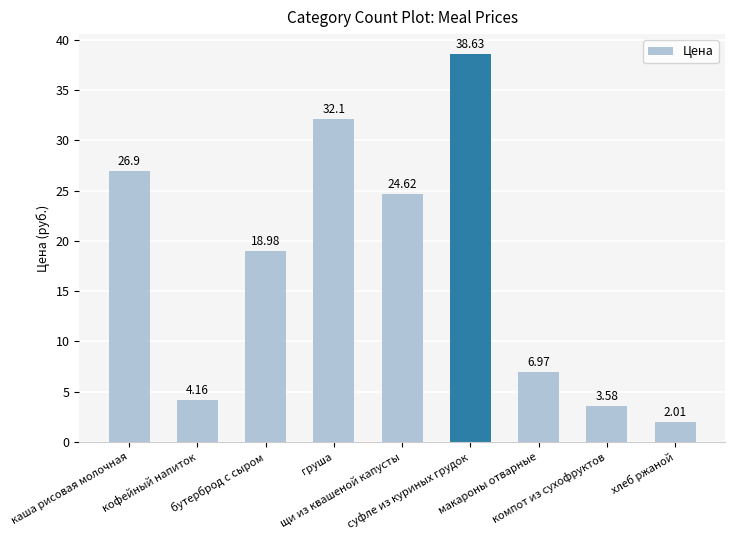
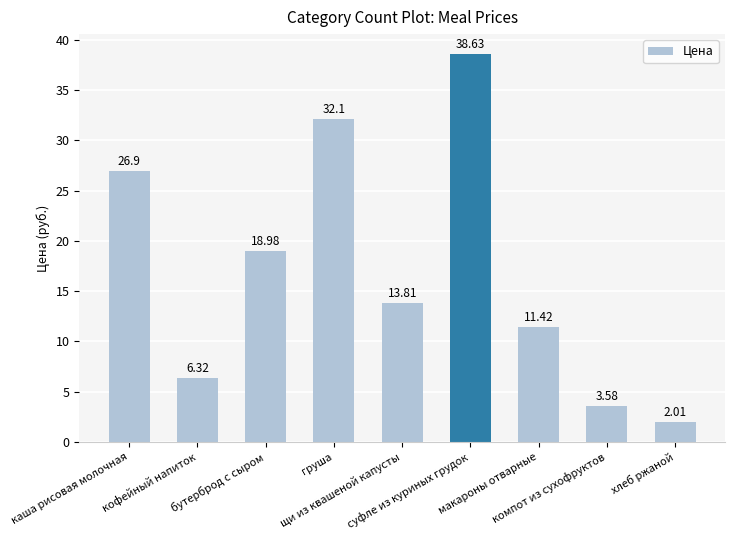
  {
    "каша рисовая молочная": 26.9,
-   "кофейный напиток": 4.16,
+   "кофейный напиток": 6.32,
    "бутерброд с сыром": 18.98,
    "груша": 32.1,
-   "щи из квашеной капусты": 24.62,
+   "щи из квашеной капусты": 13.81,
    "суфле из куриных грудок": 38.63,
-   "макароны отварные": 6.97,
+   "макароны отварные": 11.42,
    "компот из сухофруктов": 3.58,
    "хлеб ржаной": 2.01
  }
